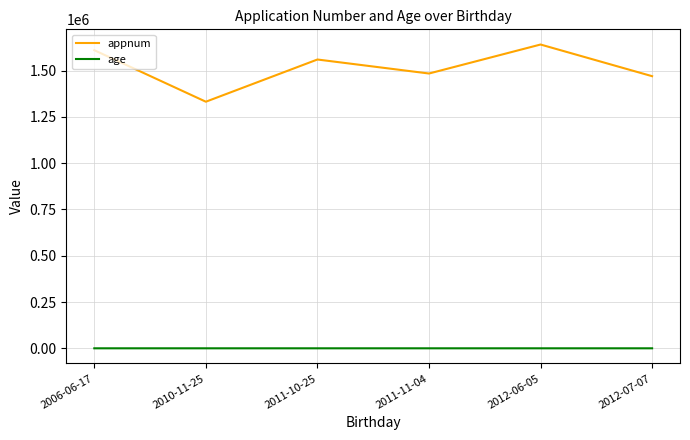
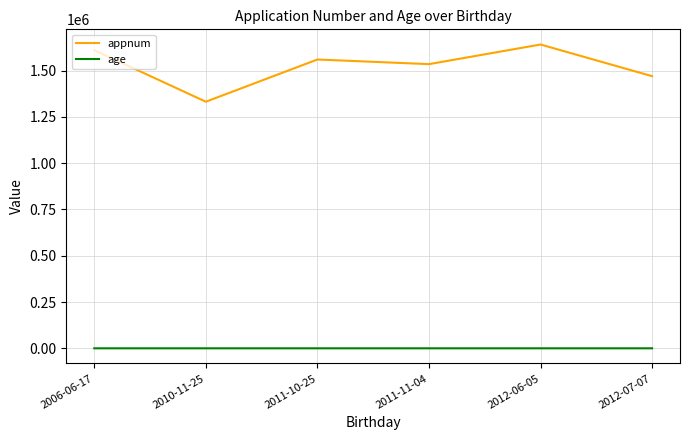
  {
    "appnum": {
      "2010-11-25": 1330000,
      "2011-10-25": 1560000,
-     "2011-11-04": 1480000,
+     "2011-11-04": 1530000,
      "2012-06-05": 1640000,
      "2012-07-07": 1470000
    },
    "age": {
      "2006-06-17": 0,
      "2010-11-25": 0,
      "2011-10-25": 0,
      "2011-11-04": 0,
      "2012-06-05": 0,
      "2012-07-07": 0
    }
  }
